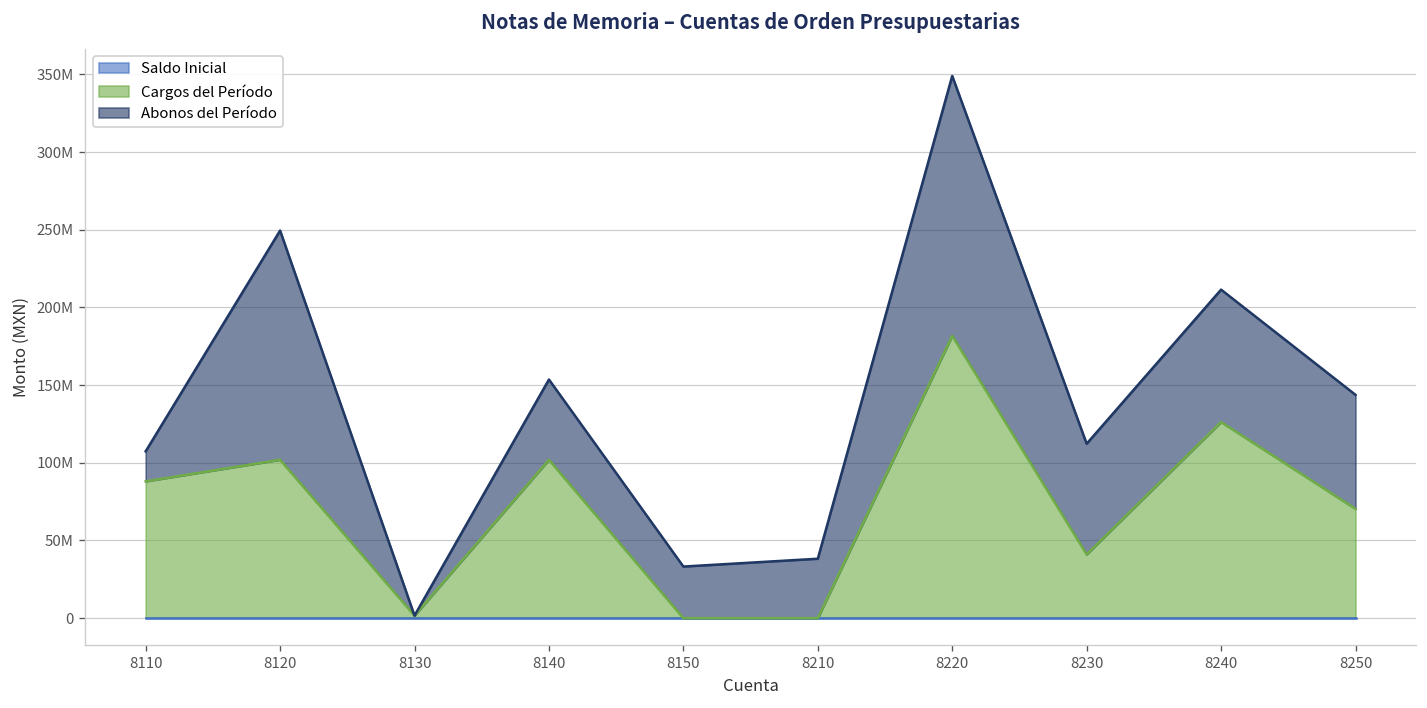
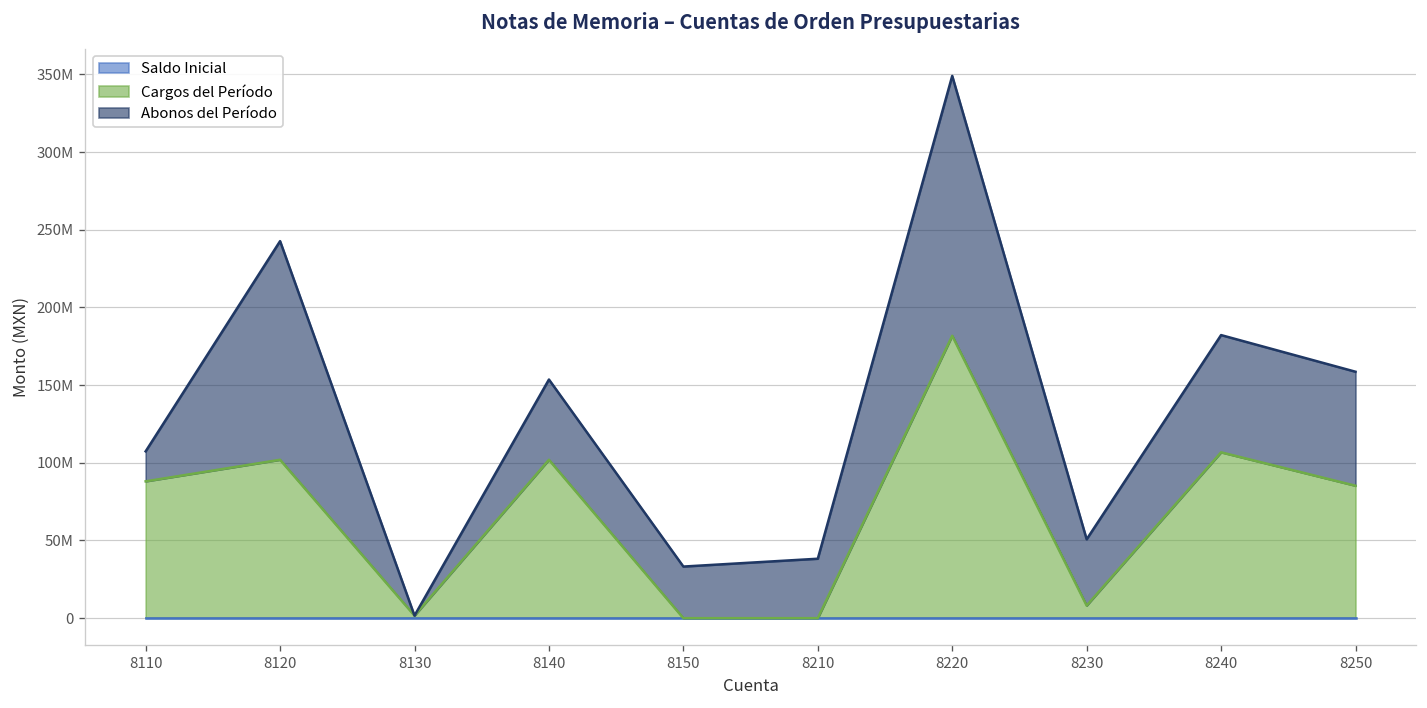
  {
    "Saldo Inicial": {
      "8110": 0,
      "8120": 0,
      "8140": 0,
      "8220": 0,
      "8230": 0,
      "8240": 0,
      "8250": 0
    },
    "Cargos del Período": {
      "8110": 88000000,
      "8120": 102000000,
      "8140": 102000000,
      "8220": 182000000,
-     "8230": 41000000,
-     "8240": 126000000,
-     "8250": 70000000
+     "8230": 8000000,
+     "8240": 107000000,
+     "8250": 85000000
    },
    "Abonos del Período": {
      "8110": 19000000,
-     "8120": 148000000,
+     "8120": 141000000,
      "8140": 52000000,
      "8150": 33000000,
      "8210": 38000000,
      "8220": 167000000,
-     "8230": 71000000,
-     "8240": 85000000,
+     "8230": 43000000,
+     "8240": 75000000,
      "8250": 73000000
    }
  }
